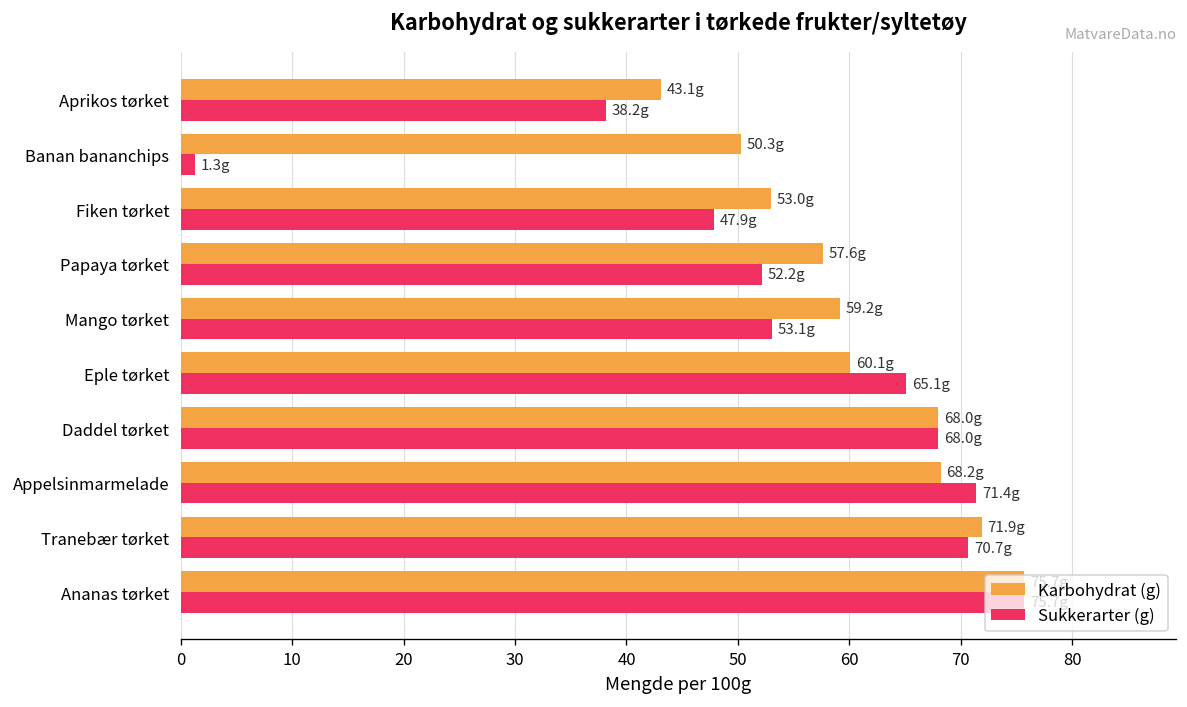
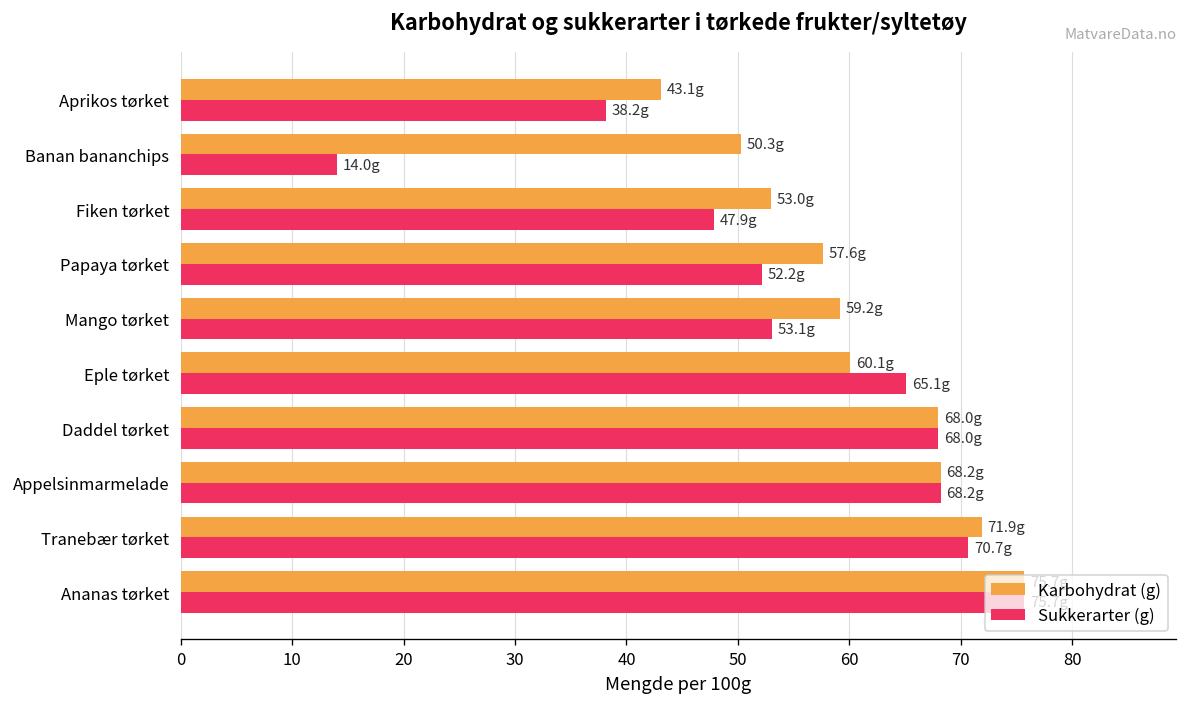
  {
    "Karbohydrat (g)": {
      "Aprikos tørket": "43.1g",
      "Banan bananchips": "50.3g",
      "Fiken tørket": "53.0g",
      "Papaya tørket": "57.6g",
      "Mango tørket": "59.2g",
      "Eple tørket": "60.1g",
      "Daddel tørket": "68.0g",
      "Appelsinmarmelade": "68.2g",
      "Tranebær tørket": "71.9g"
    },
    "Sukkerarter (g)": {
      "Aprikos tørket": "38.2g",
-     "Banan bananchips": "1.3g",
+     "Banan bananchips": "14.0g",
      "Fiken tørket": "47.9g",
      "Papaya tørket": "52.2g",
      "Mango tørket": "53.1g",
      "Eple tørket": "65.1g",
      "Daddel tørket": "68.0g",
-     "Appelsinmarmelade": "71.4g",
+     "Appelsinmarmelade": "68.2g",
      "Tranebær tørket": "70.7g"
    }
  }
